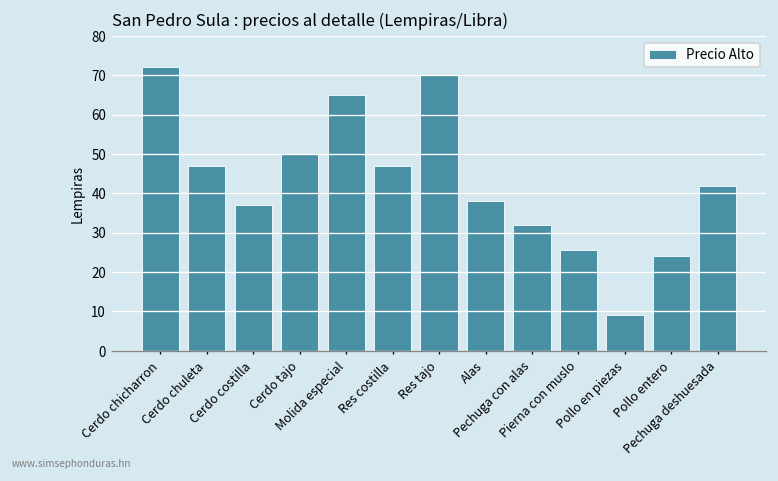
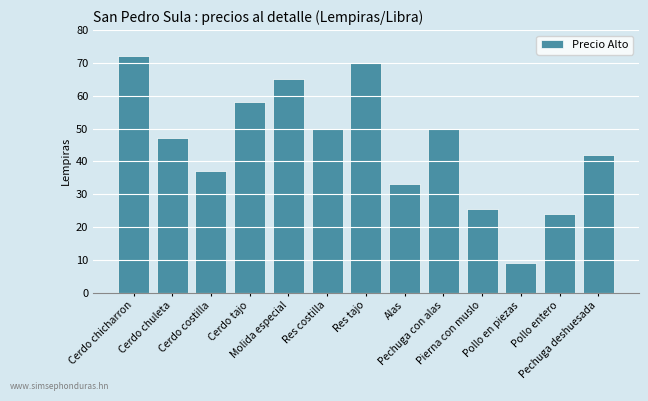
  {
    "Cerdo chicharron": 72,
    "Cerdo chuleta": 47,
    "Cerdo costilla": 37,
-   "Cerdo tajo": 50,
+   "Cerdo tajo": 58,
    "Molida especial": 65,
-   "Res costilla": 47,
+   "Res costilla": 50,
    "Res tajo": 70,
-   "Alas": 38,
-   "Pechuga con alas": 32,
+   "Alas": 33,
+   "Pechuga con alas": 50,
    "Pierna con muslo": 26,
    "Pollo en piezas": 9,
    "Pollo entero": 24,
    "Pechuga deshuesada": 42
  }
